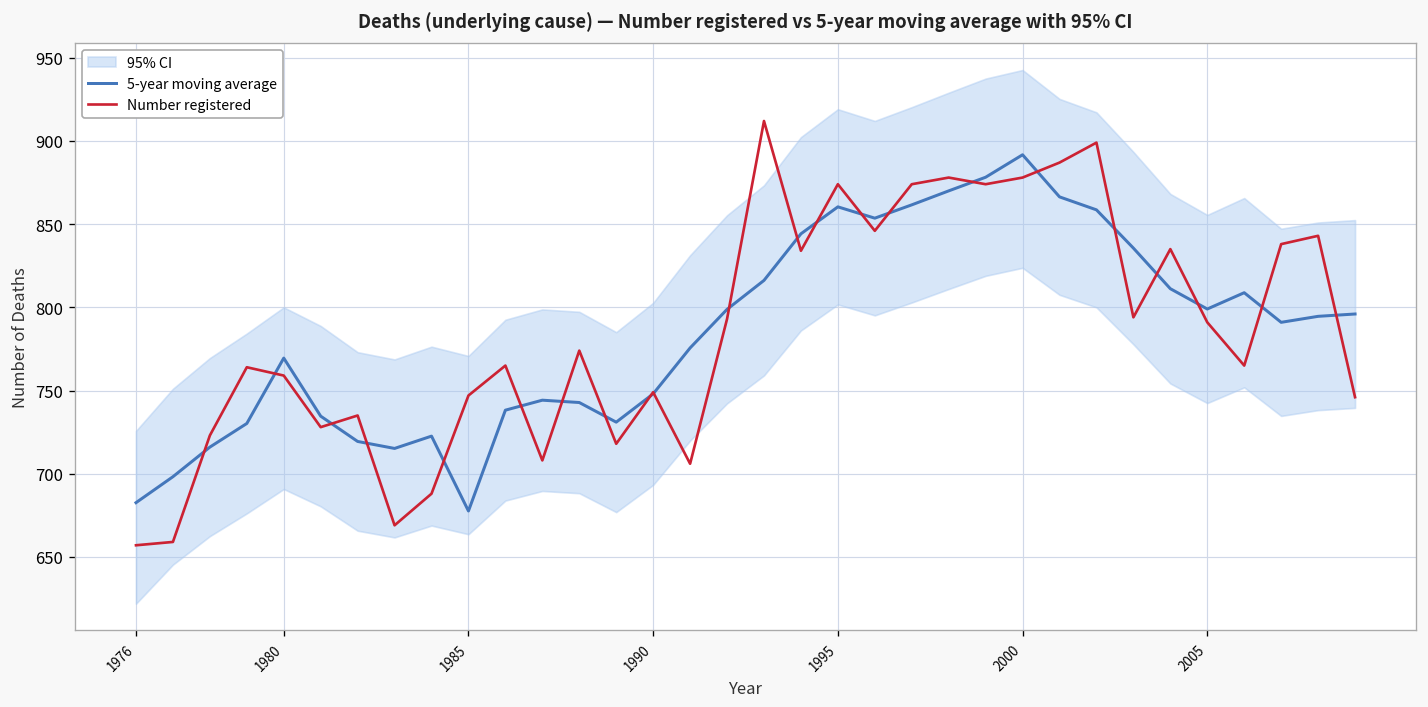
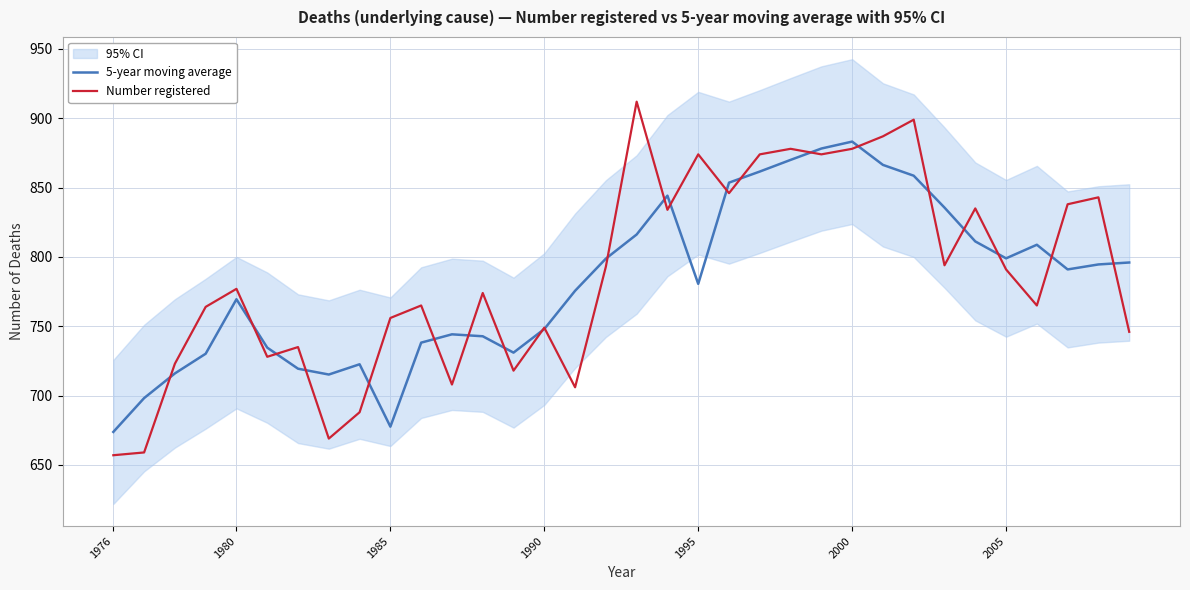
  {
    "5-year moving average": {
-     "1976": 683,
+     "1976": 674,
      "1980": 770,
      "1985": 678,
-     "1995": 860,
-     "2000": 892,
+     "1995": 781,
+     "2000": 883,
      "2005": 799
    },
    "Number registered": {
      "1976": 657,
-     "1980": 759,
-     "1985": 747,
+     "1980": 777,
+     "1985": 756,
      "1995": 874,
      "2000": 878,
      "2005": 791
    }
  }
